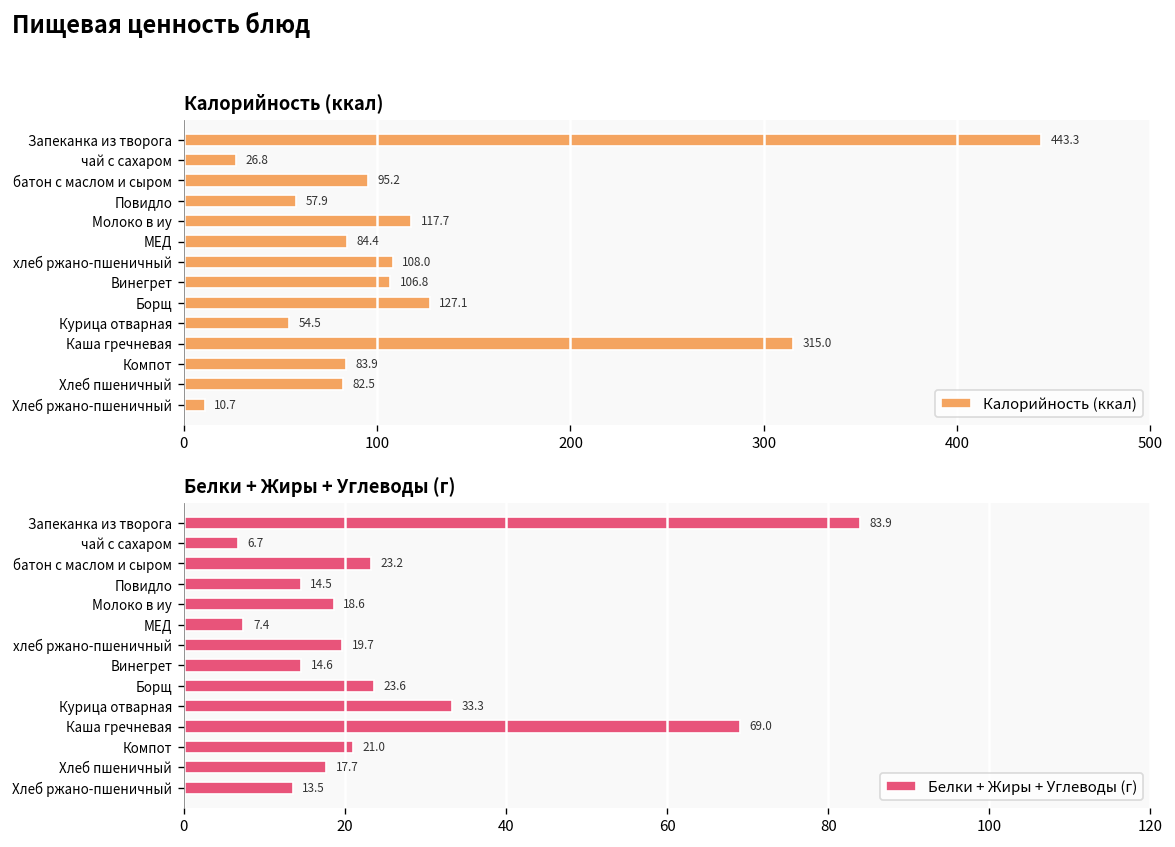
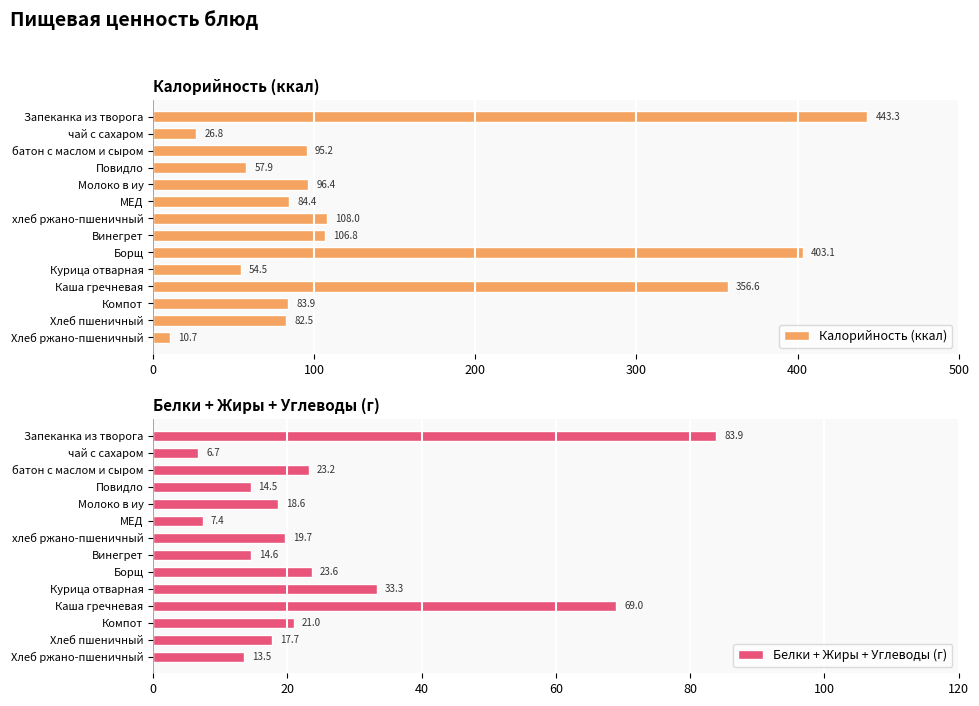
  {
    "Калорийность (ккал)": {
      "Запеканка из творога": 443.3,
      "чай с сахаром": 26.8,
      "батон с маслом и сыром": 95.2,
      "Повидло": 57.9,
-     "Молоко в иу": 117.7,
+     "Молоко в иу": 96.4,
      "МЕД": 84.4,
      "хлеб ржано-пшеничный": 108.0,
      "Винегрет": 106.8,
-     "Борщ": 127.1,
+     "Борщ": 403.1,
      "Курица отварная": 54.5,
-     "Каша гречневая": 315.0,
+     "Каша гречневая": 356.6,
      "Компот": 83.9,
      "Хлеб пшеничный": 82.5,
      "Хлеб ржано-пшеничный": 10.7
    },
    "Белки + Жиры + Углеводы (г)": {
      "Запеканка из творога": 83.9,
      "чай с сахаром": 6.7,
      "батон с маслом и сыром": 23.2,
      "Повидло": 14.5,
      "Молоко в иу": 18.6,
      "МЕД": 7.4,
      "хлеб ржано-пшеничный": 19.7,
      "Винегрет": 14.6,
      "Борщ": 23.6,
      "Курица отварная": 33.3,
      "Каша гречневая": 69.0,
      "Компот": 21.0,
      "Хлеб пшеничный": 17.7,
      "Хлеб ржано-пшеничный": 13.5
    }
  }
